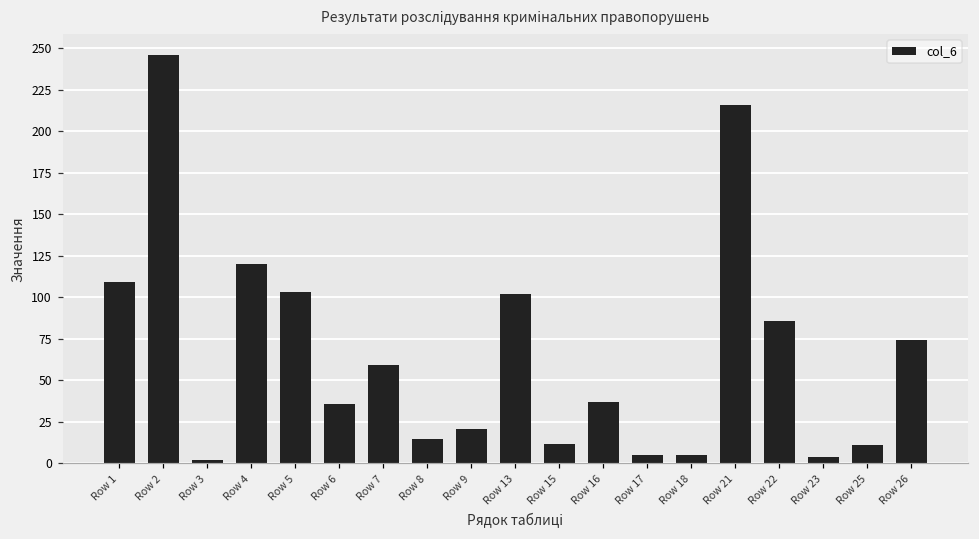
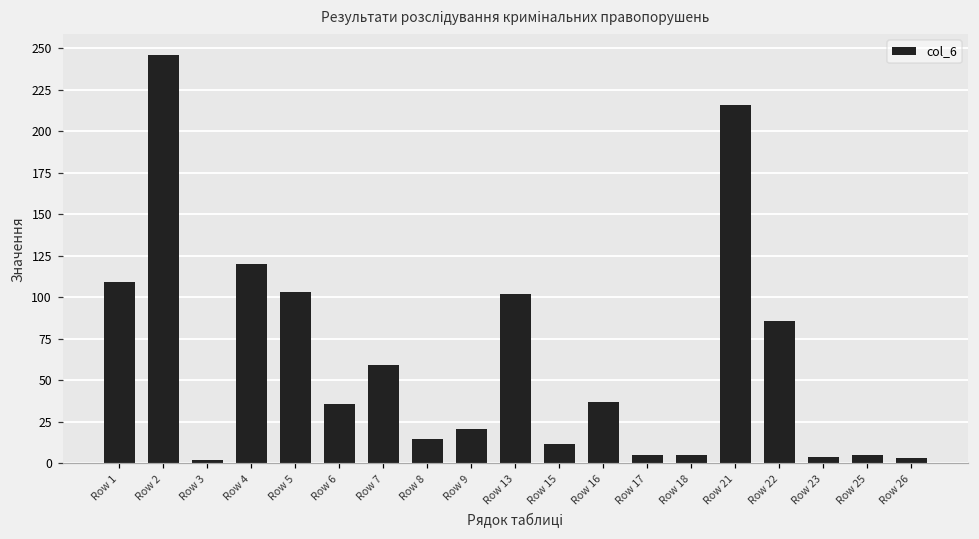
  {
    "Row 1": 109,
    "Row 2": 246,
    "Row 3": 2,
    "Row 4": 120,
    "Row 5": 103,
    "Row 6": 36,
    "Row 7": 59,
    "Row 8": 15,
    "Row 9": 21,
    "Row 13": 102,
    "Row 15": 12,
    "Row 16": 37,
    "Row 17": 5,
    "Row 18": 5,
    "Row 21": 216,
    "Row 22": 86,
    "Row 23": 4,
-   "Row 25": 11,
-   "Row 26": 74
+   "Row 25": 5,
+   "Row 26": 3
  }
